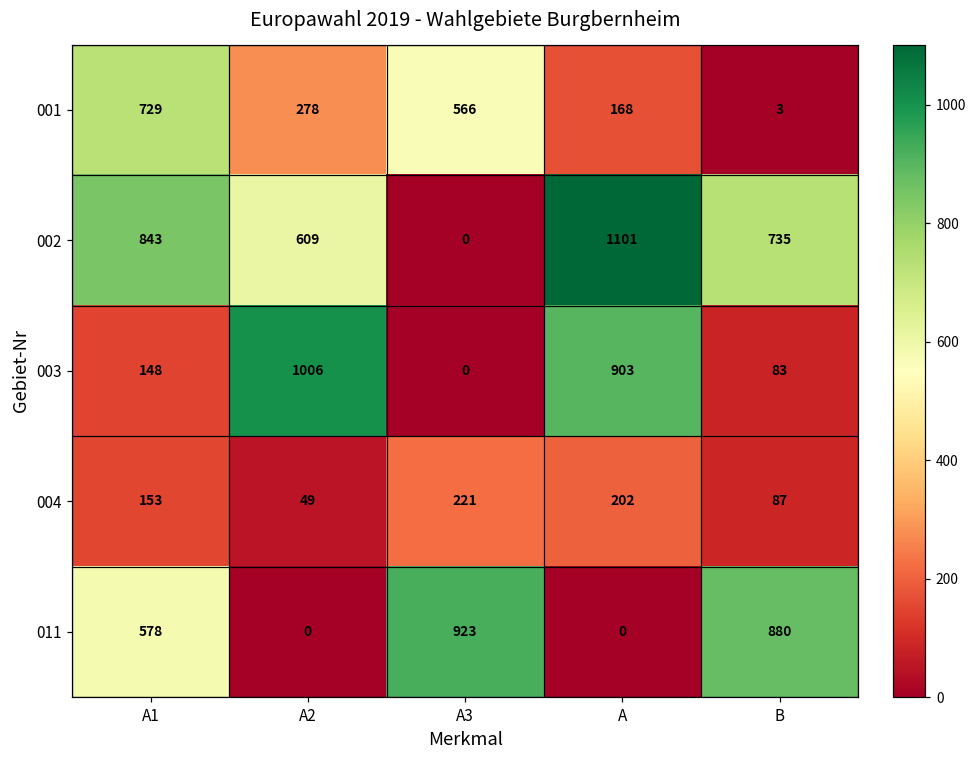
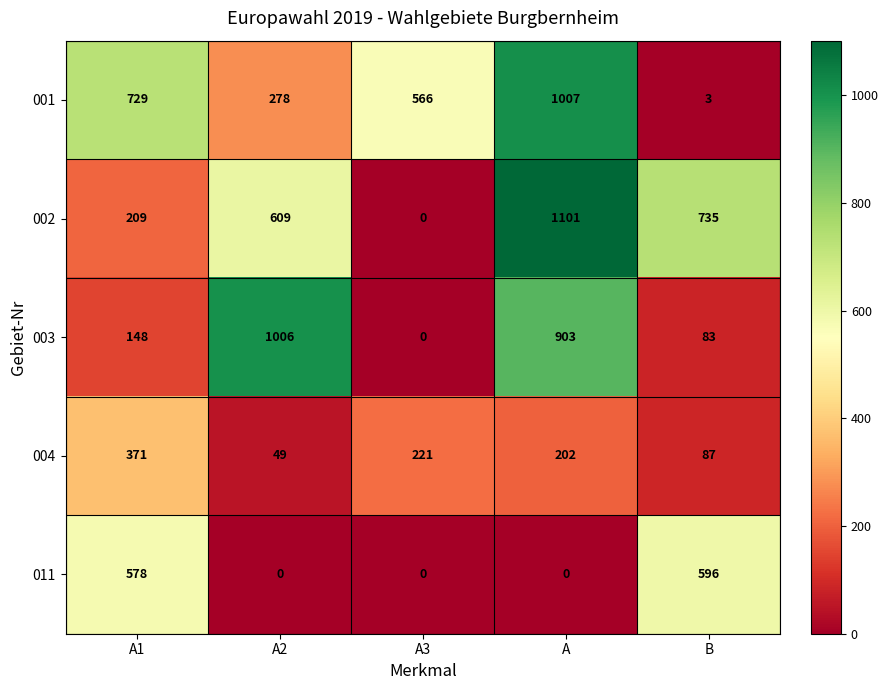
  {
    "001": {
      "A1": 729,
      "A2": 278,
      "A3": 566,
-     "A": 168,
+     "A": 1007,
      "B": 3
    },
    "002": {
-     "A1": 843,
+     "A1": 209,
      "A2": 609,
      "A3": 0,
      "A": 1101,
      "B": 735
    },
    "003": {
      "A1": 148,
      "A2": 1006,
      "A3": 0,
      "A": 903,
      "B": 83
    },
    "004": {
-     "A1": 153,
+     "A1": 371,
      "A2": 49,
      "A3": 221,
      "A": 202,
      "B": 87
    },
    "011": {
      "A1": 578,
      "A2": 0,
-     "A3": 923,
+     "A3": 0,
      "A": 0,
-     "B": 880
+     "B": 596
    }
  }
